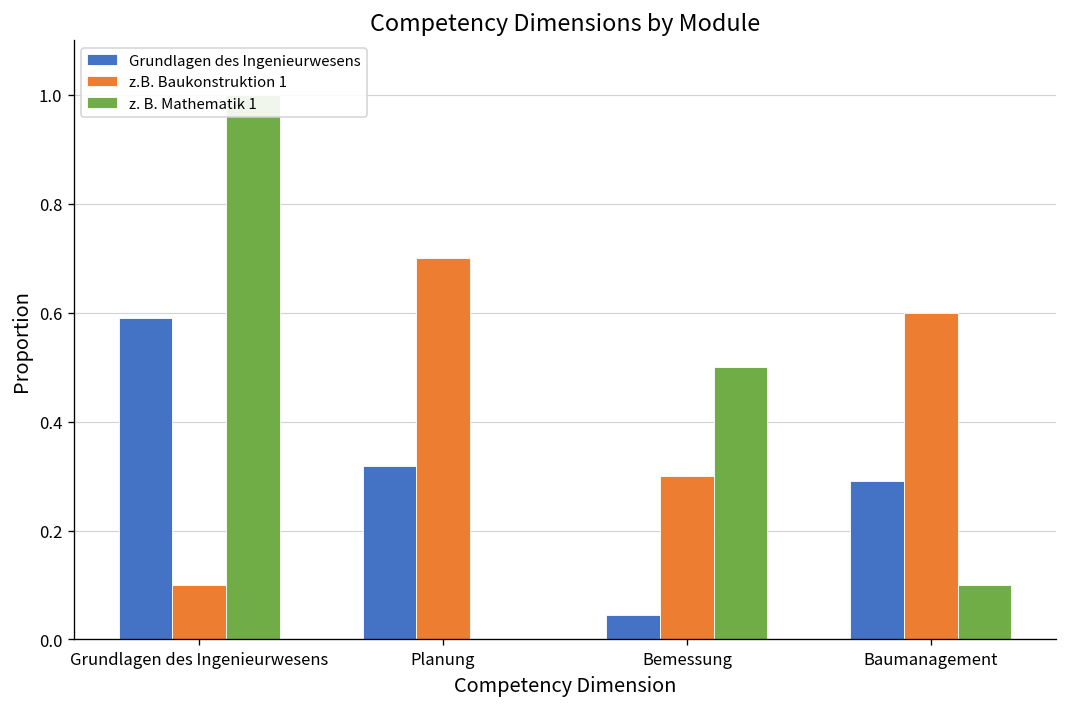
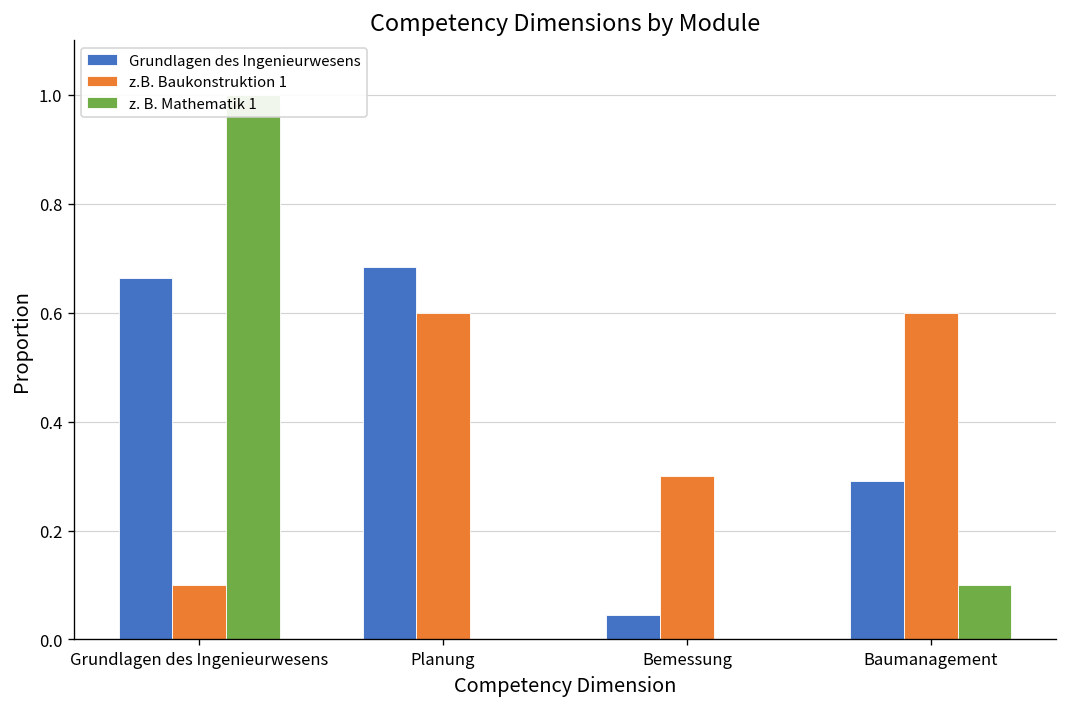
  {
    "Grundlagen des Ingenieurwesens": {
-     "Grundlagen des Ingenieurwesens": 0.59,
-     "Planung": 0.32,
+     "Grundlagen des Ingenieurwesens": 0.66,
+     "Planung": 0.68,
      "Bemessung": 0.05,
      "Baumanagement": 0.29
    },
    "z.B. Baukonstruktion 1": {
      "Grundlagen des Ingenieurwesens": 0.1,
-     "Planung": 0.7,
+     "Planung": 0.6,
      "Bemessung": 0.3,
      "Baumanagement": 0.6
    },
    "z. B. Mathematik 1": {
      "Planung": 0.0,
-     "Bemessung": 0.5,
+     "Bemessung": 0.0,
      "Baumanagement": 0.1
    }
  }
